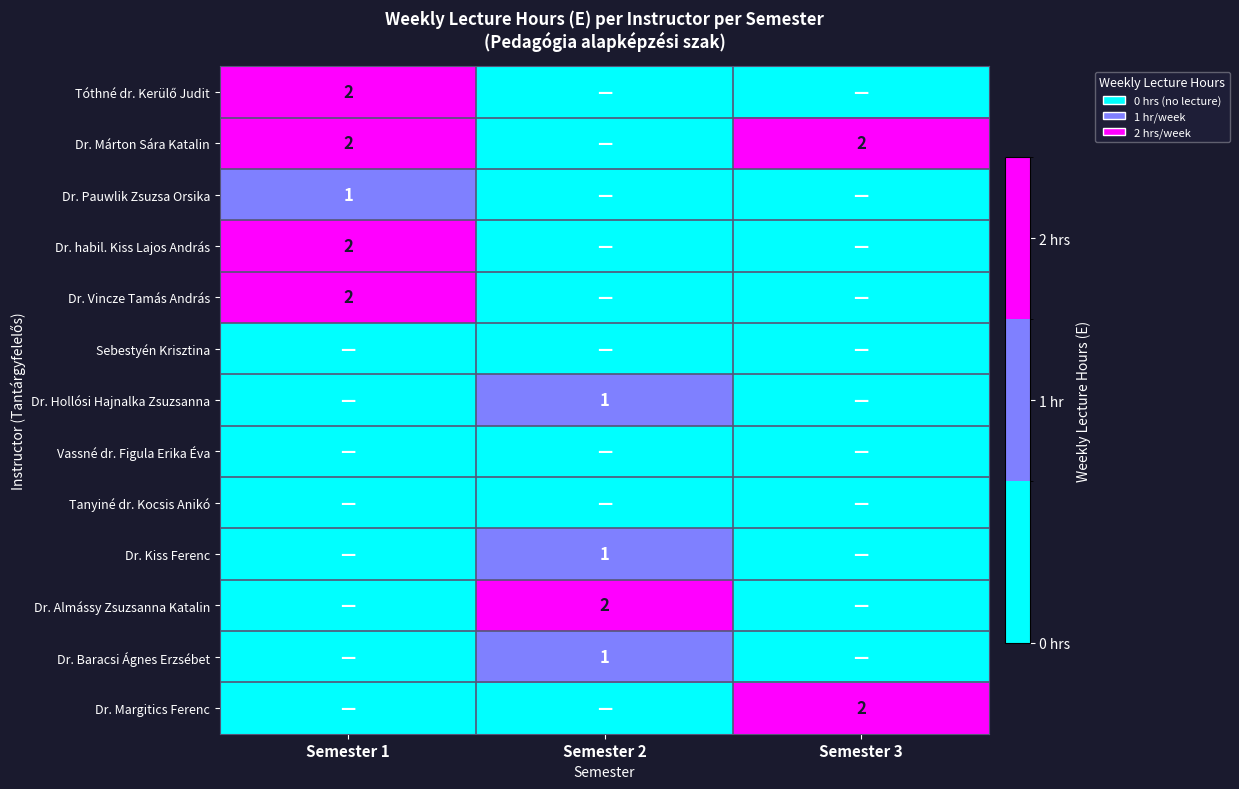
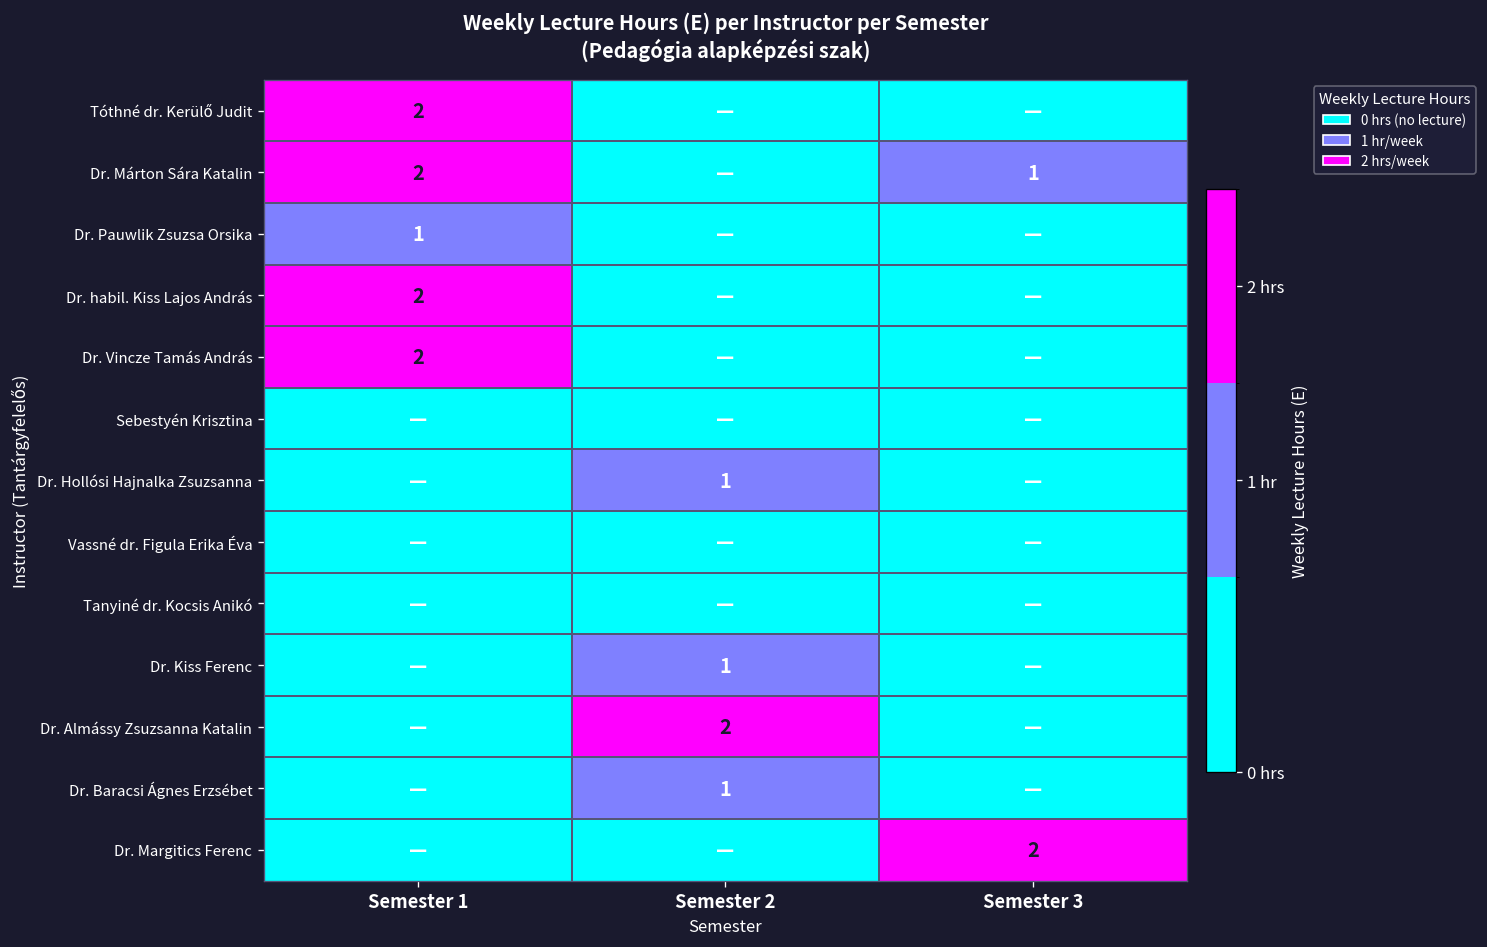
  {
    "Tóthné dr. Kerülő Judit": {
      "Semester 1": 2
    },
    "Dr. Márton Sára Katalin": {
      "Semester 1": 2,
-     "Semester 3": 2
+     "Semester 3": 1
    },
    "Dr. Pauwlik Zsuzsa Orsika": {
      "Semester 1": 1
    },
    "Dr. habil. Kiss Lajos András": {
      "Semester 1": 2
    },
    "Dr. Vincze Tamás András": {
      "Semester 1": 2
    },
    "Dr. Hollósi Hajnalka Zsuzsanna": {
      "Semester 2": 1
    },
    "Dr. Kiss Ferenc": {
      "Semester 2": 1
    },
    "Dr. Almássy Zsuzsanna Katalin": {
      "Semester 2": 2
    },
    "Dr. Baracsi Ágnes Erzsébet": {
      "Semester 2": 1
    },
    "Dr. Margitics Ferenc": {
      "Semester 3": 2
    }
  }
